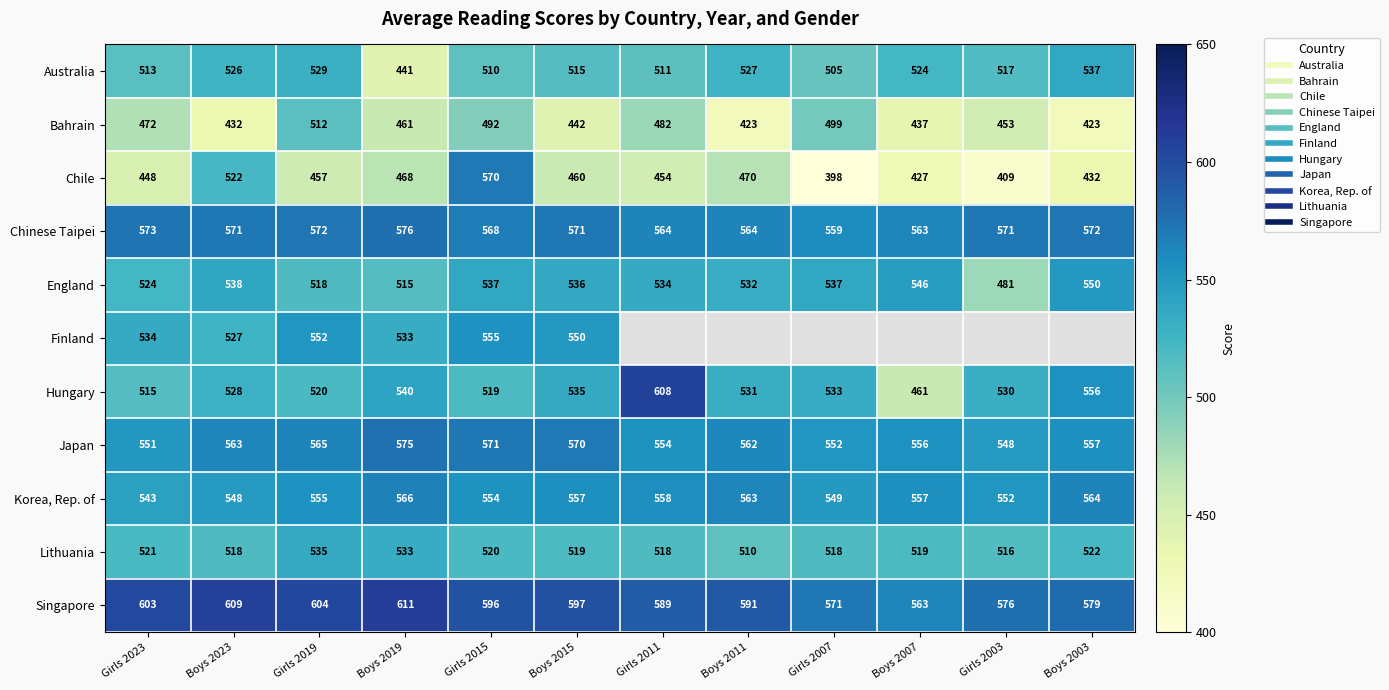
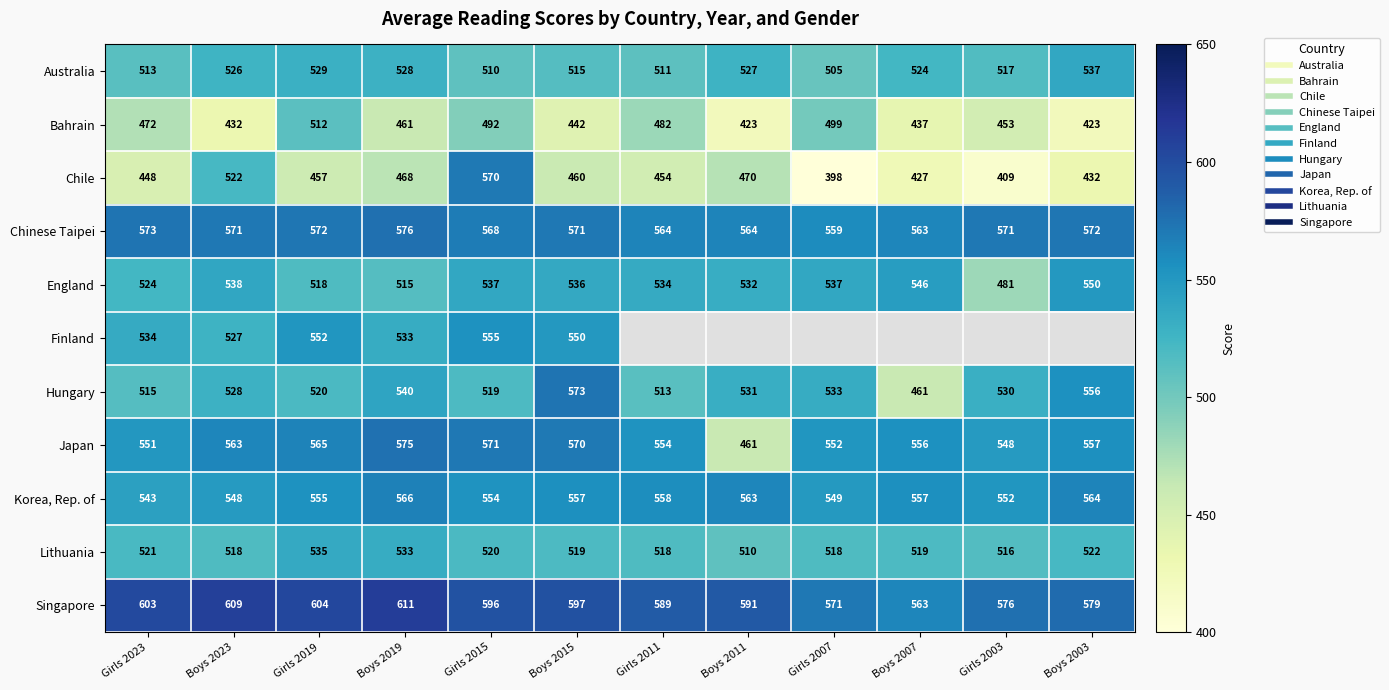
  {
    "Australia": {
      "Girls 2023": 513,
      "Boys 2023": 526,
      "Girls 2019": 529,
-     "Boys 2019": 441,
+     "Boys 2019": 528,
      "Girls 2015": 510,
      "Boys 2015": 515,
      "Girls 2011": 511,
      "Boys 2011": 527,
      "Girls 2007": 505,
      "Boys 2007": 524,
      "Girls 2003": 517,
      "Boys 2003": 537
    },
    "Bahrain": {
      "Girls 2023": 472,
      "Boys 2023": 432,
      "Girls 2019": 512,
      "Boys 2019": 461,
      "Girls 2015": 492,
      "Boys 2015": 442,
      "Girls 2011": 482,
      "Boys 2011": 423,
      "Girls 2007": 499,
      "Boys 2007": 437,
      "Girls 2003": 453,
      "Boys 2003": 423
    },
    "Chile": {
      "Girls 2023": 448,
      "Boys 2023": 522,
      "Girls 2019": 457,
      "Boys 2019": 468,
      "Girls 2015": 570,
      "Boys 2015": 460,
      "Girls 2011": 454,
      "Boys 2011": 470,
      "Girls 2007": 398,
      "Boys 2007": 427,
      "Girls 2003": 409,
      "Boys 2003": 432
    },
    "Chinese Taipei": {
      "Girls 2023": 573,
      "Boys 2023": 571,
      "Girls 2019": 572,
      "Boys 2019": 576,
      "Girls 2015": 568,
      "Boys 2015": 571,
      "Girls 2011": 564,
      "Boys 2011": 564,
      "Girls 2007": 559,
      "Boys 2007": 563,
      "Girls 2003": 571,
      "Boys 2003": 572
    },
    "England": {
      "Girls 2023": 524,
      "Boys 2023": 538,
      "Girls 2019": 518,
      "Boys 2019": 515,
      "Girls 2015": 537,
      "Boys 2015": 536,
      "Girls 2011": 534,
      "Boys 2011": 532,
      "Girls 2007": 537,
      "Boys 2007": 546,
      "Girls 2003": 481,
      "Boys 2003": 550
    },
    "Finland": {
      "Girls 2023": 534,
      "Boys 2023": 527,
      "Girls 2019": 552,
      "Boys 2019": 533,
      "Girls 2015": 555,
      "Boys 2015": 550
    },
    "Hungary": {
      "Girls 2023": 515,
      "Boys 2023": 528,
      "Girls 2019": 520,
      "Boys 2019": 540,
      "Girls 2015": 519,
-     "Boys 2015": 535,
-     "Girls 2011": 608,
+     "Boys 2015": 573,
+     "Girls 2011": 513,
      "Boys 2011": 531,
      "Girls 2007": 533,
      "Boys 2007": 461,
      "Girls 2003": 530,
      "Boys 2003": 556
    },
    "Japan": {
      "Girls 2023": 551,
      "Boys 2023": 563,
      "Girls 2019": 565,
      "Boys 2019": 575,
      "Girls 2015": 571,
      "Boys 2015": 570,
      "Girls 2011": 554,
-     "Boys 2011": 562,
+     "Boys 2011": 461,
      "Girls 2007": 552,
      "Boys 2007": 556,
      "Girls 2003": 548,
      "Boys 2003": 557
    },
    "Korea, Rep. of": {
      "Girls 2023": 543,
      "Boys 2023": 548,
      "Girls 2019": 555,
      "Boys 2019": 566,
      "Girls 2015": 554,
      "Boys 2015": 557,
      "Girls 2011": 558,
      "Boys 2011": 563,
      "Girls 2007": 549,
      "Boys 2007": 557,
      "Girls 2003": 552,
      "Boys 2003": 564
    },
    "Lithuania": {
      "Girls 2023": 521,
      "Boys 2023": 518,
      "Girls 2019": 535,
      "Boys 2019": 533,
      "Girls 2015": 520,
      "Boys 2015": 519,
      "Girls 2011": 518,
      "Boys 2011": 510,
      "Girls 2007": 518,
      "Boys 2007": 519,
      "Girls 2003": 516,
      "Boys 2003": 522
    },
    "Singapore": {
      "Girls 2023": 603,
      "Boys 2023": 609,
      "Girls 2019": 604,
      "Boys 2019": 611,
      "Girls 2015": 596,
      "Boys 2015": 597,
      "Girls 2011": 589,
      "Boys 2011": 591,
      "Girls 2007": 571,
      "Boys 2007": 563,
      "Girls 2003": 576,
      "Boys 2003": 579
    }
  }
